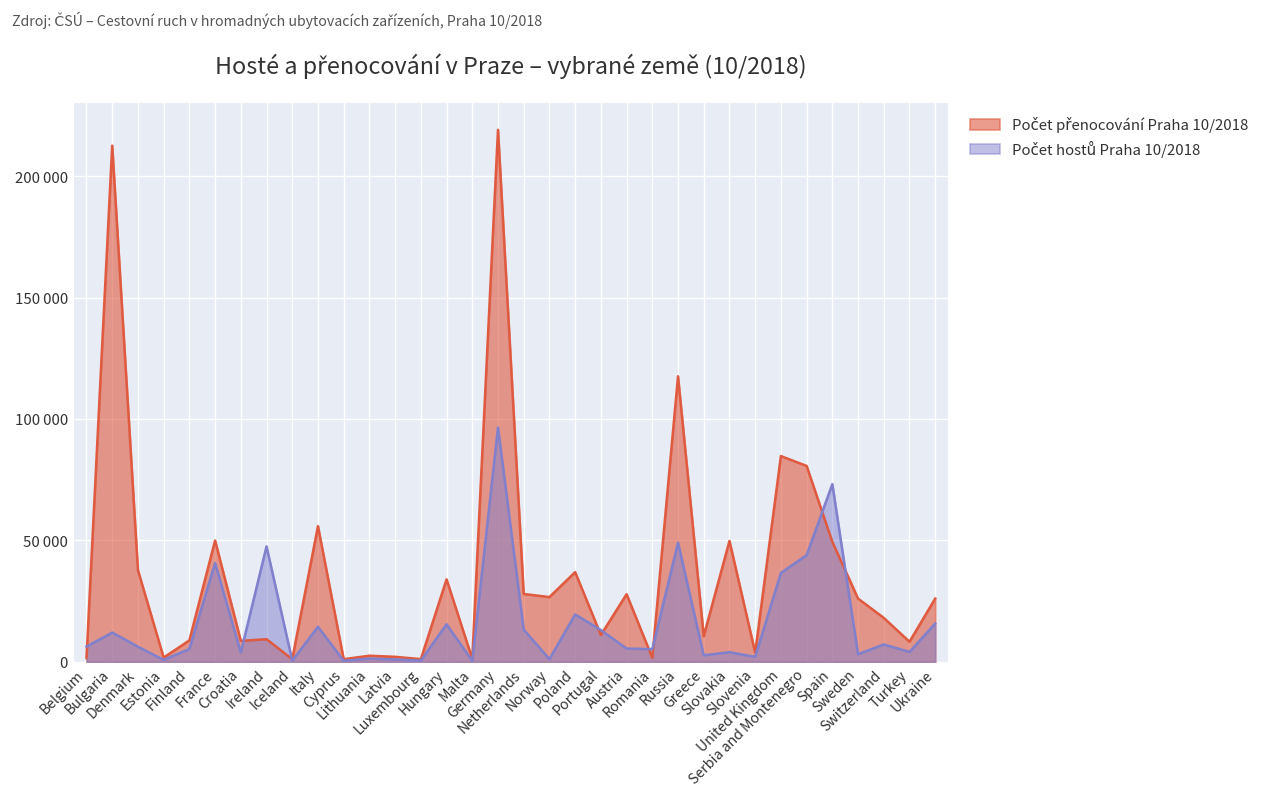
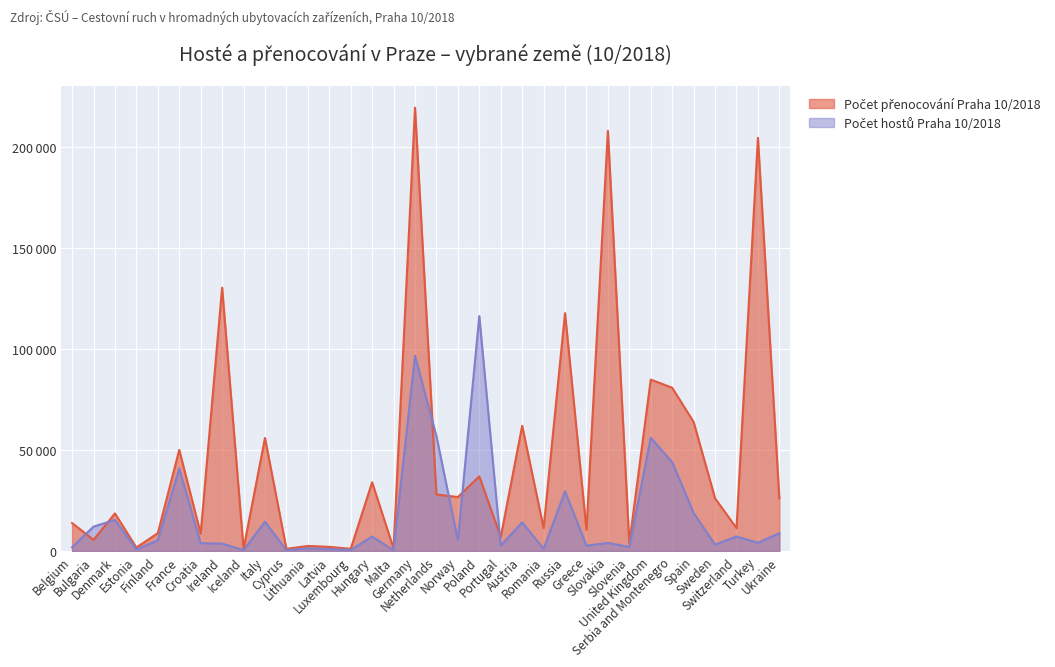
  {
    "Počet přenocování Praha 10/2018": {
-     "Belgium": 2000,
-     "Bulgaria": 213000,
-     "Denmark": 38000,
+     "Belgium": 14000,
+     "Bulgaria": 6000,
+     "Denmark": 19000,
      "Finland": 9000,
      "France": 50000,
      "Croatia": 9000,
-     "Ireland": 9000,
+     "Ireland": 130000,
      "Italy": 56000,
      "Hungary": 34000,
      "Germany": 219000,
      "Netherlands": 28000,
      "Norway": 27000,
      "Poland": 37000,
-     "Portugal": 11000,
-     "Austria": 28000,
-     "Romania": 2000,
+     "Portugal": 7000,
+     "Austria": 62000,
+     "Romania": 11000,
      "Russia": 118000,
      "Greece": 11000,
-     "Slovakia": 50000,
+     "Slovakia": 208000,
      "Slovenia": 4000,
      "United Kingdom": 85000,
      "Serbia and Montenegro": 81000,
-     "Spain": 49000,
+     "Spain": 64000,
      "Sweden": 26000,
-     "Switzerland": 18000,
-     "Turkey": 8000,
+     "Switzerland": 11000,
+     "Turkey": 204000,
      "Ukraine": 26000
    },
    "Počet hostů Praha 10/2018": {
-     "Belgium": 6000,
+     "Belgium": 2000,
      "Bulgaria": 12000,
-     "Denmark": 6000,
+     "Denmark": 15000,
      "Finland": 5000,
      "France": 41000,
      "Croatia": 4000,
-     "Ireland": 48000,
+     "Ireland": 4000,
      "Italy": 14000,
-     "Hungary": 15000,
+     "Hungary": 7000,
      "Germany": 97000,
-     "Netherlands": 13000,
-     "Norway": 1000,
-     "Poland": 20000,
-     "Portugal": 13000,
-     "Austria": 5000,
-     "Romania": 5000,
-     "Russia": 49000,
+     "Netherlands": 57000,
+     "Norway": 5000,
+     "Poland": 116000,
+     "Portugal": 3000,
+     "Austria": 14000,
+     "Romania": 1000,
+     "Russia": 30000,
      "Greece": 3000,
      "Slovakia": 4000,
      "Slovenia": 2000,
-     "United Kingdom": 37000,
+     "United Kingdom": 56000,
      "Serbia and Montenegro": 44000,
-     "Spain": 73000,
+     "Spain": 19000,
      "Sweden": 3000,
      "Switzerland": 7000,
      "Turkey": 4000,
-     "Ukraine": 16000
+     "Ukraine": 9000
    }
  }
